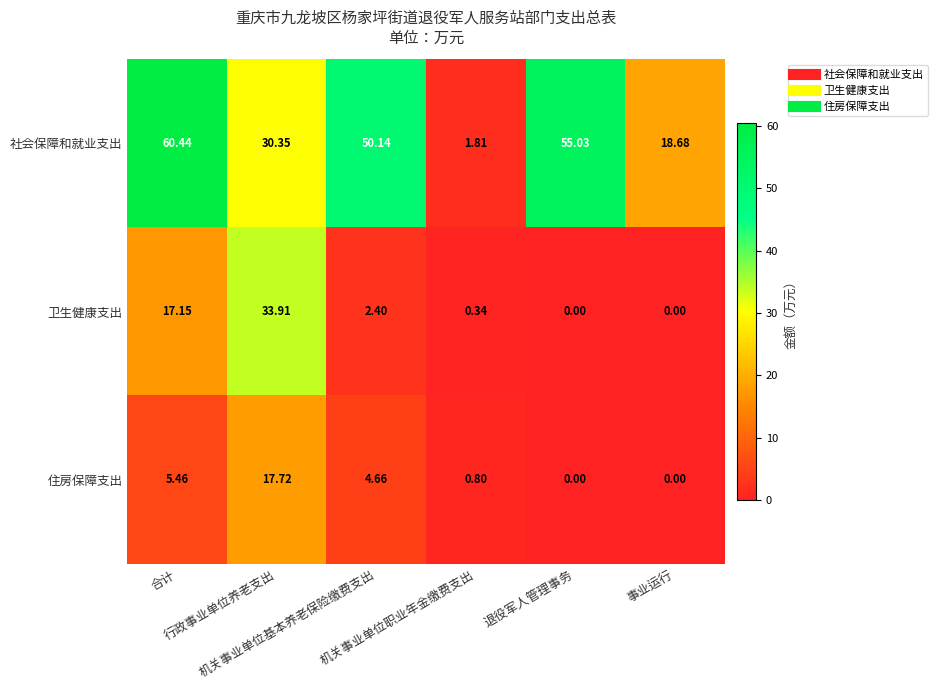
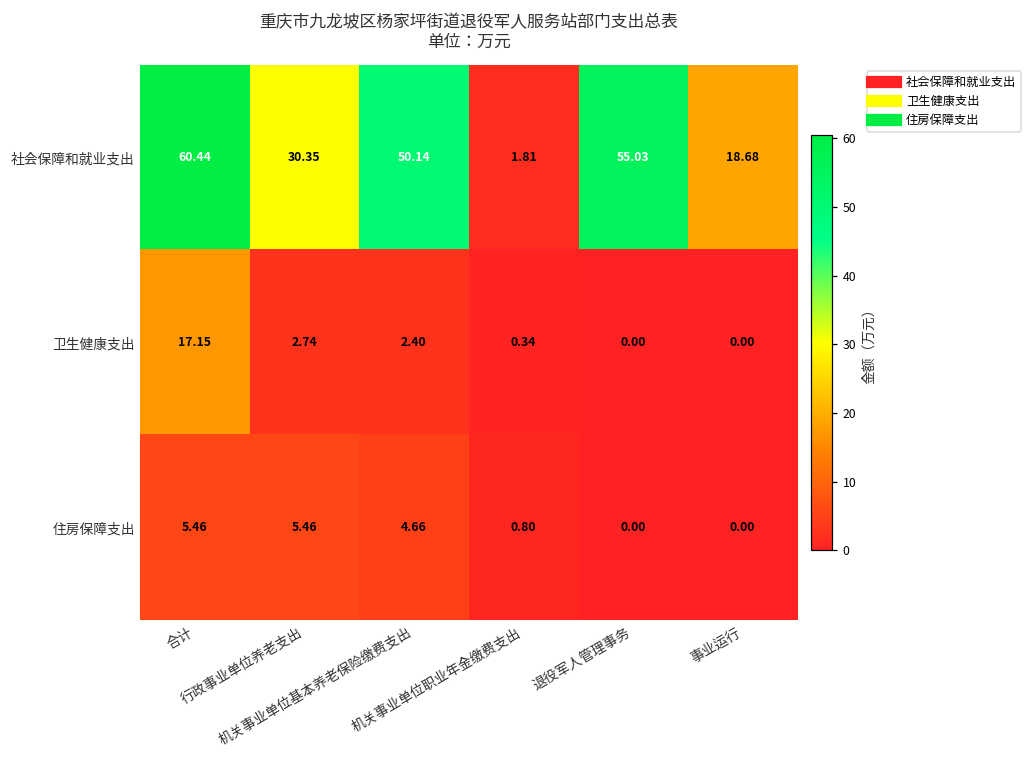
  {
    "社会保障和就业支出": {
      "合计": 60.44,
      "行政事业单位养老支出": 30.35,
      "机关事业单位基本养老保险缴费支出": 50.14,
      "机关事业单位职业年金缴费支出": 1.81,
      "退役军人管理事务": 55.03,
      "事业运行": 18.68
    },
    "卫生健康支出": {
      "合计": 17.15,
-     "行政事业单位养老支出": 33.91,
+     "行政事业单位养老支出": 2.74,
      "机关事业单位基本养老保险缴费支出": 2.40,
      "机关事业单位职业年金缴费支出": 0.34,
      "退役军人管理事务": 0.00,
      "事业运行": 0.00
    },
    "住房保障支出": {
      "合计": 5.46,
-     "行政事业单位养老支出": 17.72,
+     "行政事业单位养老支出": 5.46,
      "机关事业单位基本养老保险缴费支出": 4.66,
      "机关事业单位职业年金缴费支出": 0.80,
      "退役军人管理事务": 0.00,
      "事业运行": 0.00
    }
  }
